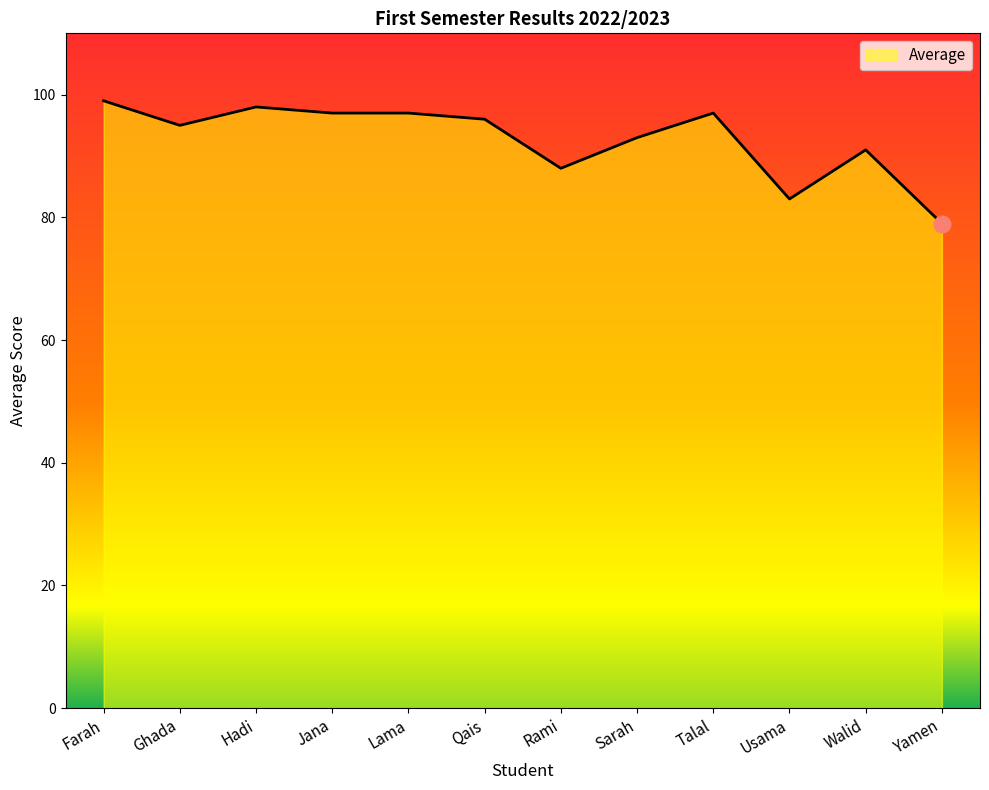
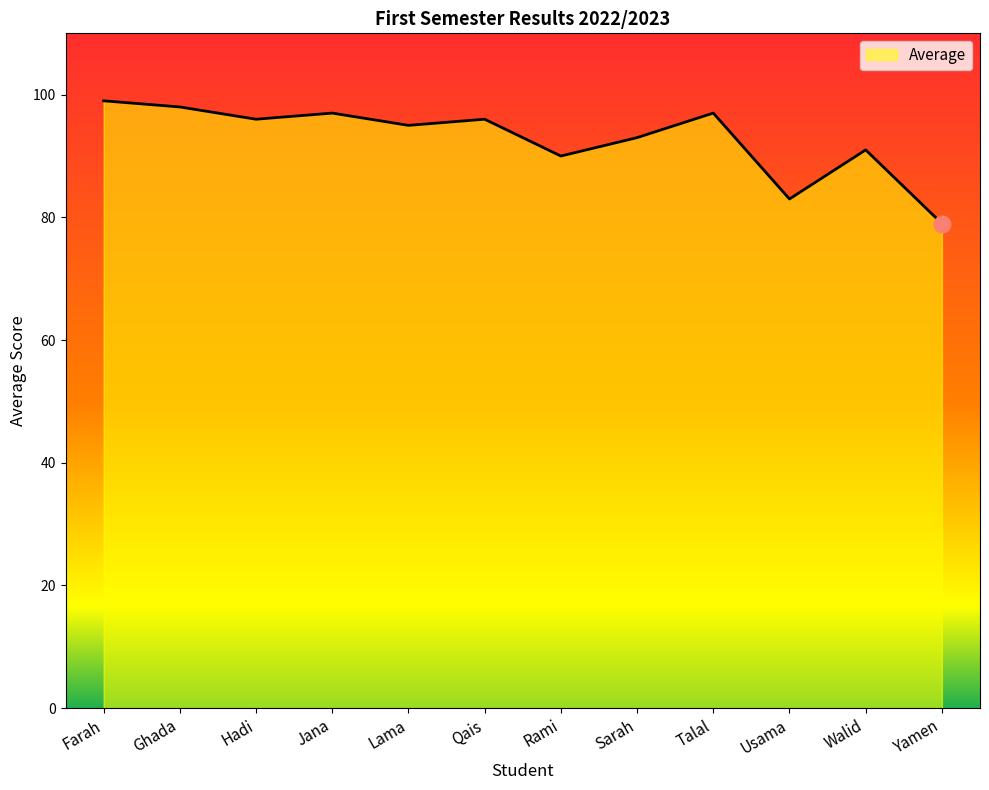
  {
    "Average": {
      "Farah": 99,
-     "Ghada": 95,
-     "Hadi": 98,
+     "Ghada": 98,
+     "Hadi": 96,
      "Jana": 97,
-     "Lama": 97,
+     "Lama": 95,
      "Qais": 96,
-     "Rami": 88,
+     "Rami": 90,
      "Sarah": 93,
      "Talal": 97,
      "Usama": 83,
      "Walid": 91
    }
  }
